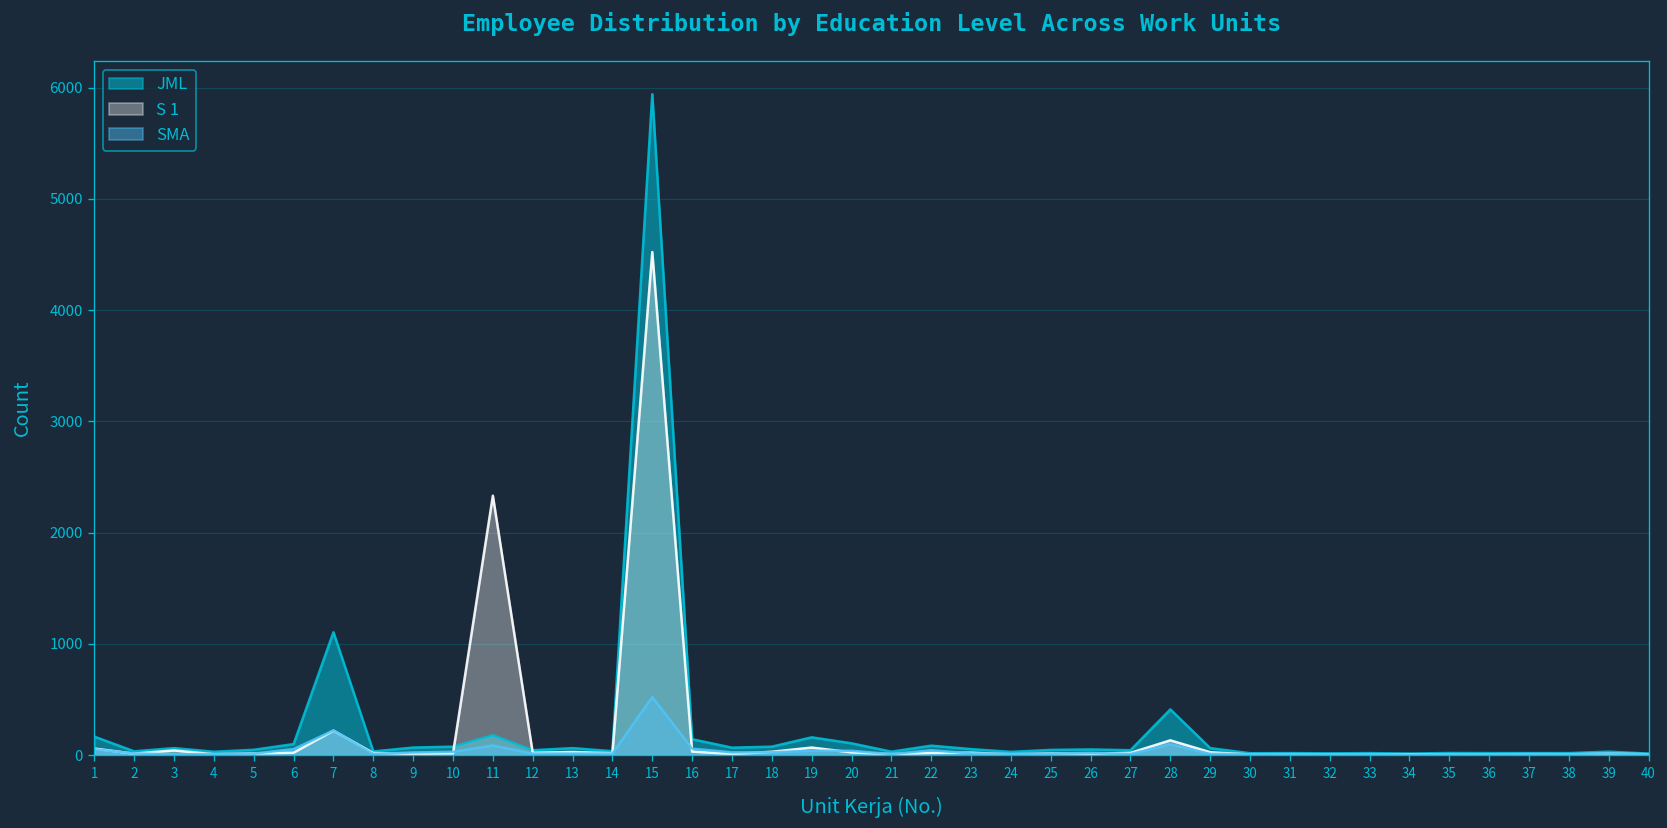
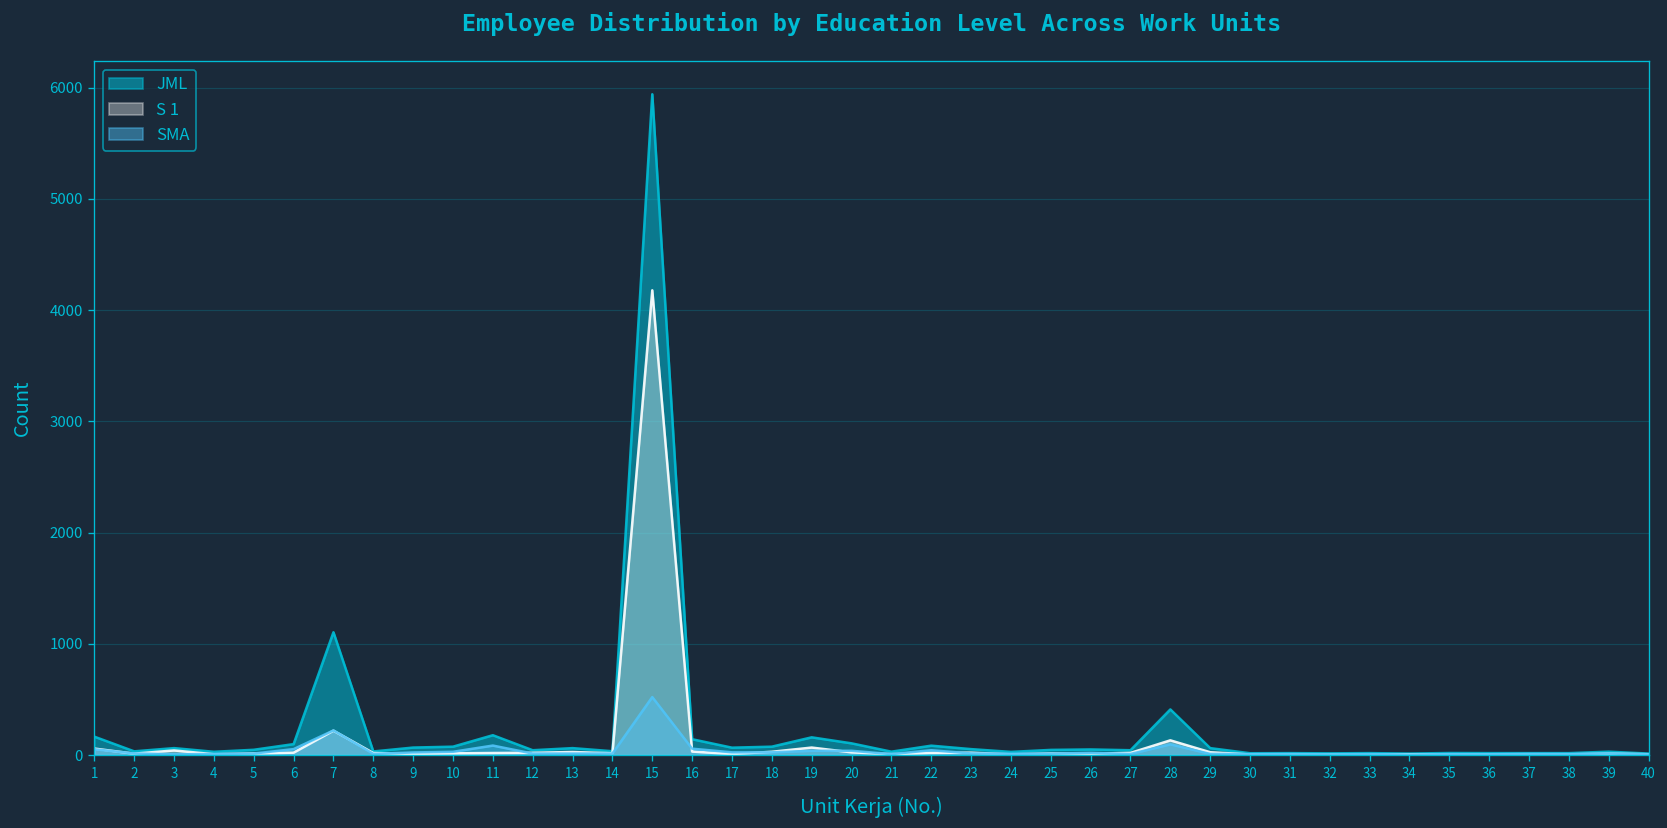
  {
    "S 1": {
      "6": 0,
-     "11": 2300,
-     "15": 4500,
+     "11": 0,
+     "15": 4200,
      "19": 100,
      "28": 100
    }
  }
